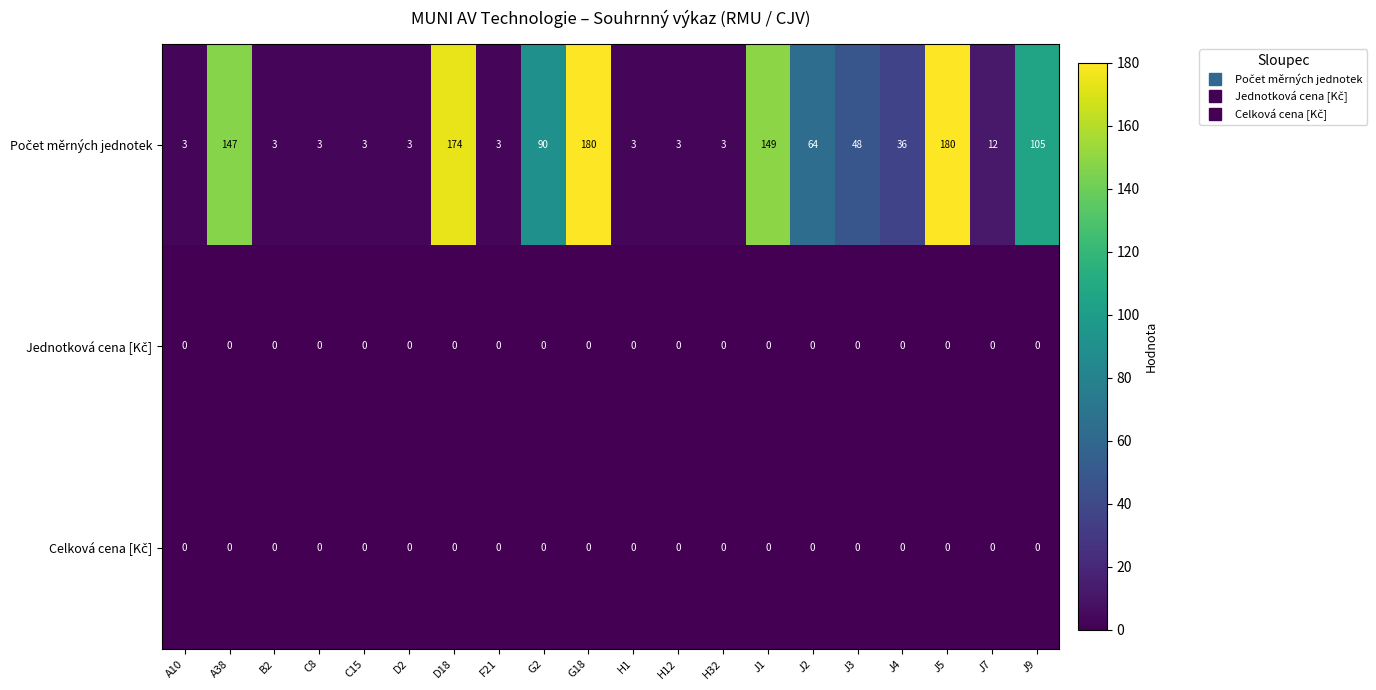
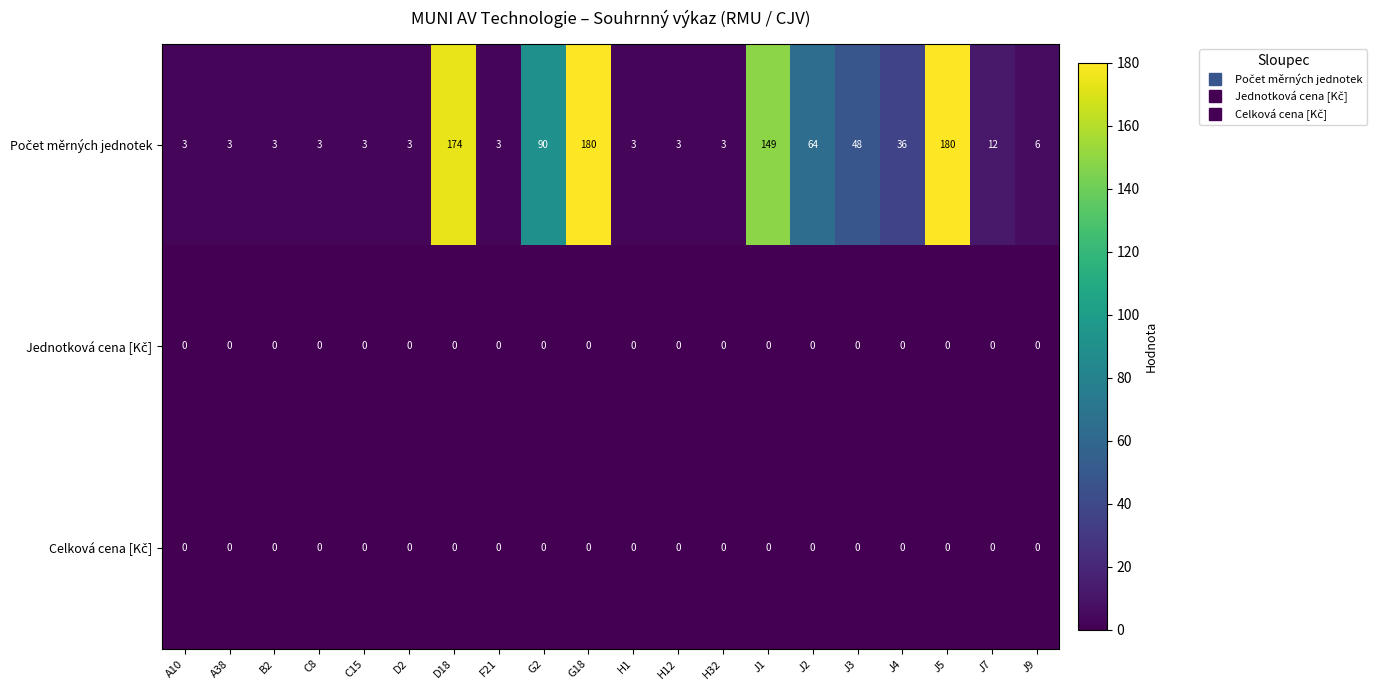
  {
    "Počet měrných jednotek": {
      "A10": 3,
-     "A38": 147,
+     "A38": 3,
      "B2": 3,
      "C8": 3,
      "C15": 3,
      "D2": 3,
      "D18": 174,
      "F21": 3,
      "G2": 90,
      "G18": 180,
      "H1": 3,
      "H12": 3,
      "H32": 3,
      "J1": 149,
      "J2": 64,
      "J3": 48,
      "J4": 36,
      "J5": 180,
      "J7": 12,
-     "J9": 105
+     "J9": 6
    },
    "Jednotková cena [Kč]": {
      "A10": 0,
      "A38": 0,
      "B2": 0,
      "C8": 0,
      "C15": 0,
      "D2": 0,
      "D18": 0,
      "F21": 0,
      "G2": 0,
      "G18": 0,
      "H1": 0,
      "H12": 0,
      "H32": 0,
      "J1": 0,
      "J2": 0,
      "J3": 0,
      "J4": 0,
      "J5": 0,
      "J7": 0,
      "J9": 0
    },
    "Celková cena [Kč]": {
      "A10": 0,
      "A38": 0,
      "B2": 0,
      "C8": 0,
      "C15": 0,
      "D2": 0,
      "D18": 0,
      "F21": 0,
      "G2": 0,
      "G18": 0,
      "H1": 0,
      "H12": 0,
      "H32": 0,
      "J1": 0,
      "J2": 0,
      "J3": 0,
      "J4": 0,
      "J5": 0,
      "J7": 0,
      "J9": 0
    }
  }
